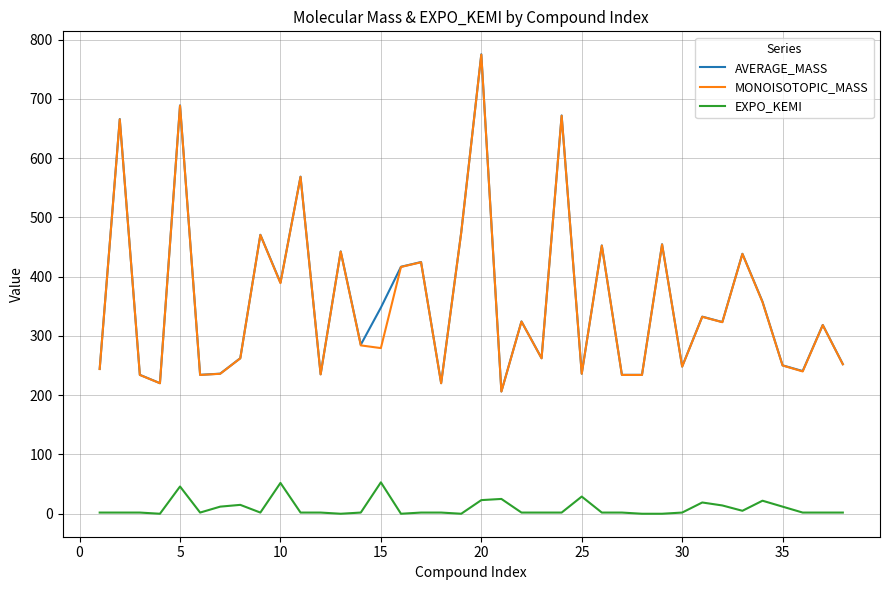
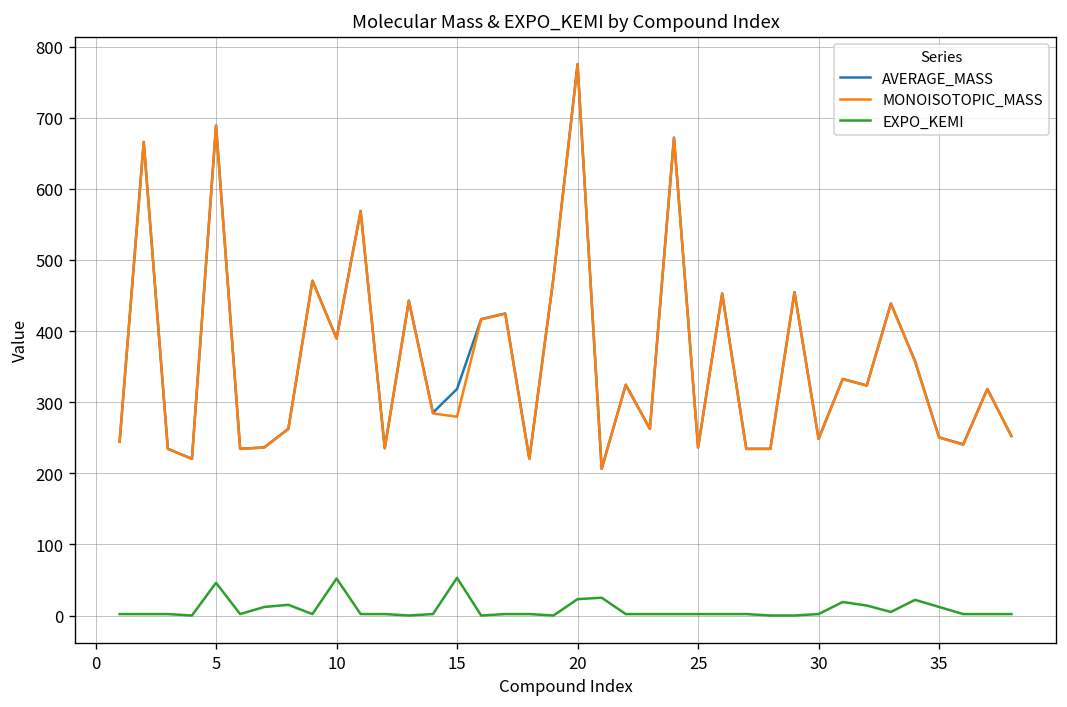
  {
    "AVERAGE_MASS": {
-     "15": 350
+     "15": 320
    },
    "MONOISOTOPIC_MASS": {
      "15": 280
    },
    "EXPO_KEMI": {
      "5": 50,
      "10": 50,
      "15": 50,
      "20": 20,
-     "25": 30,
+     "25": 0,
      "30": 0,
      "35": 10
    }
  }
